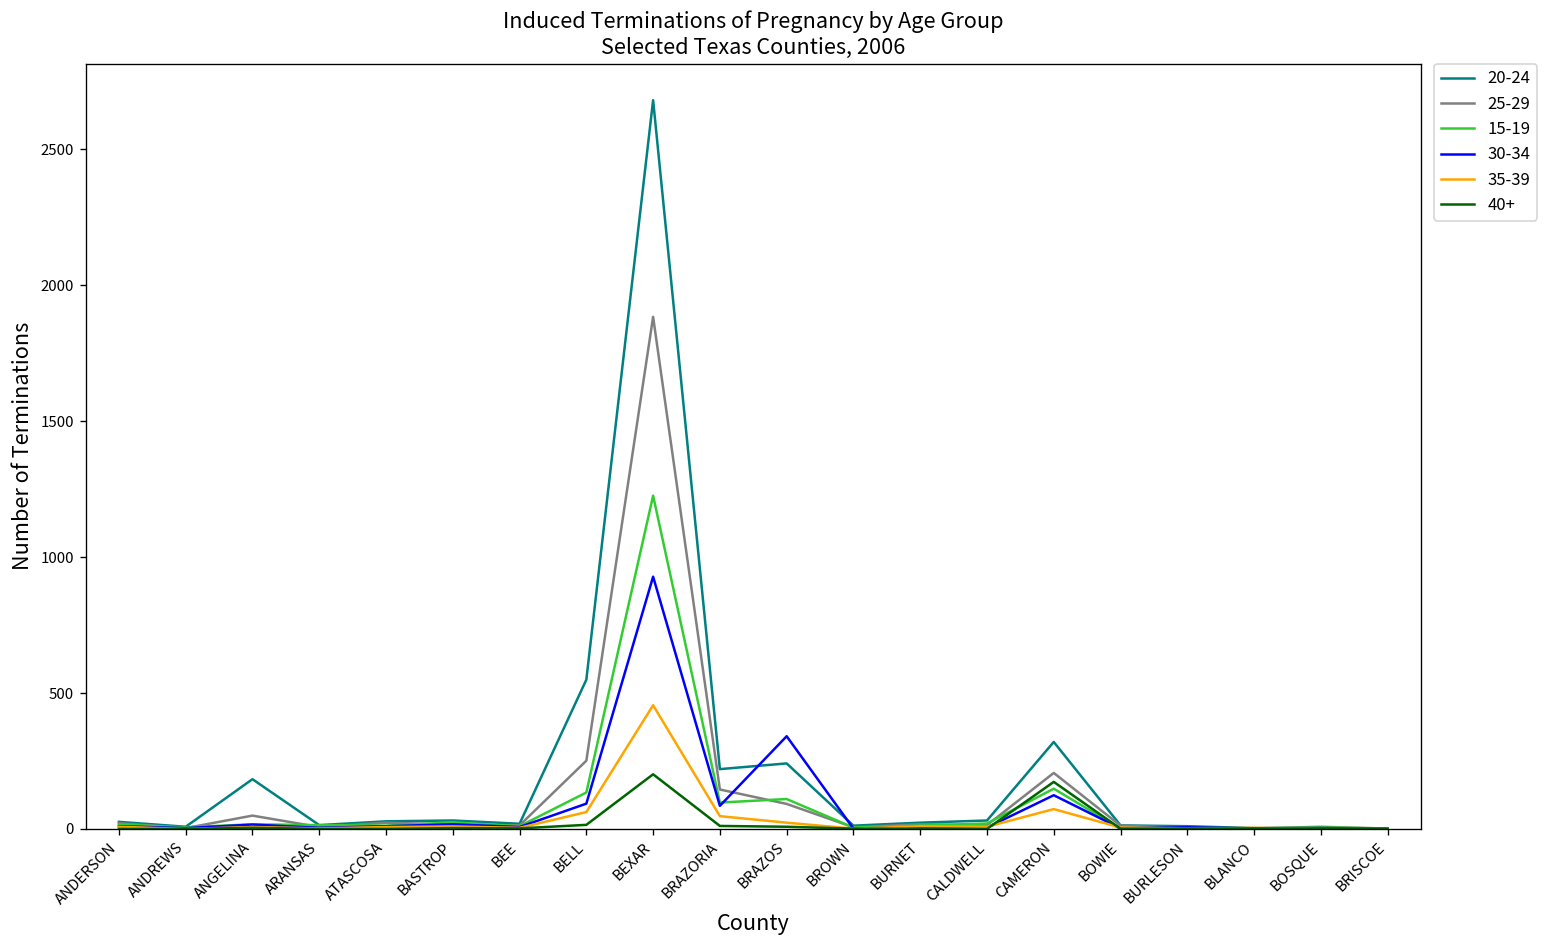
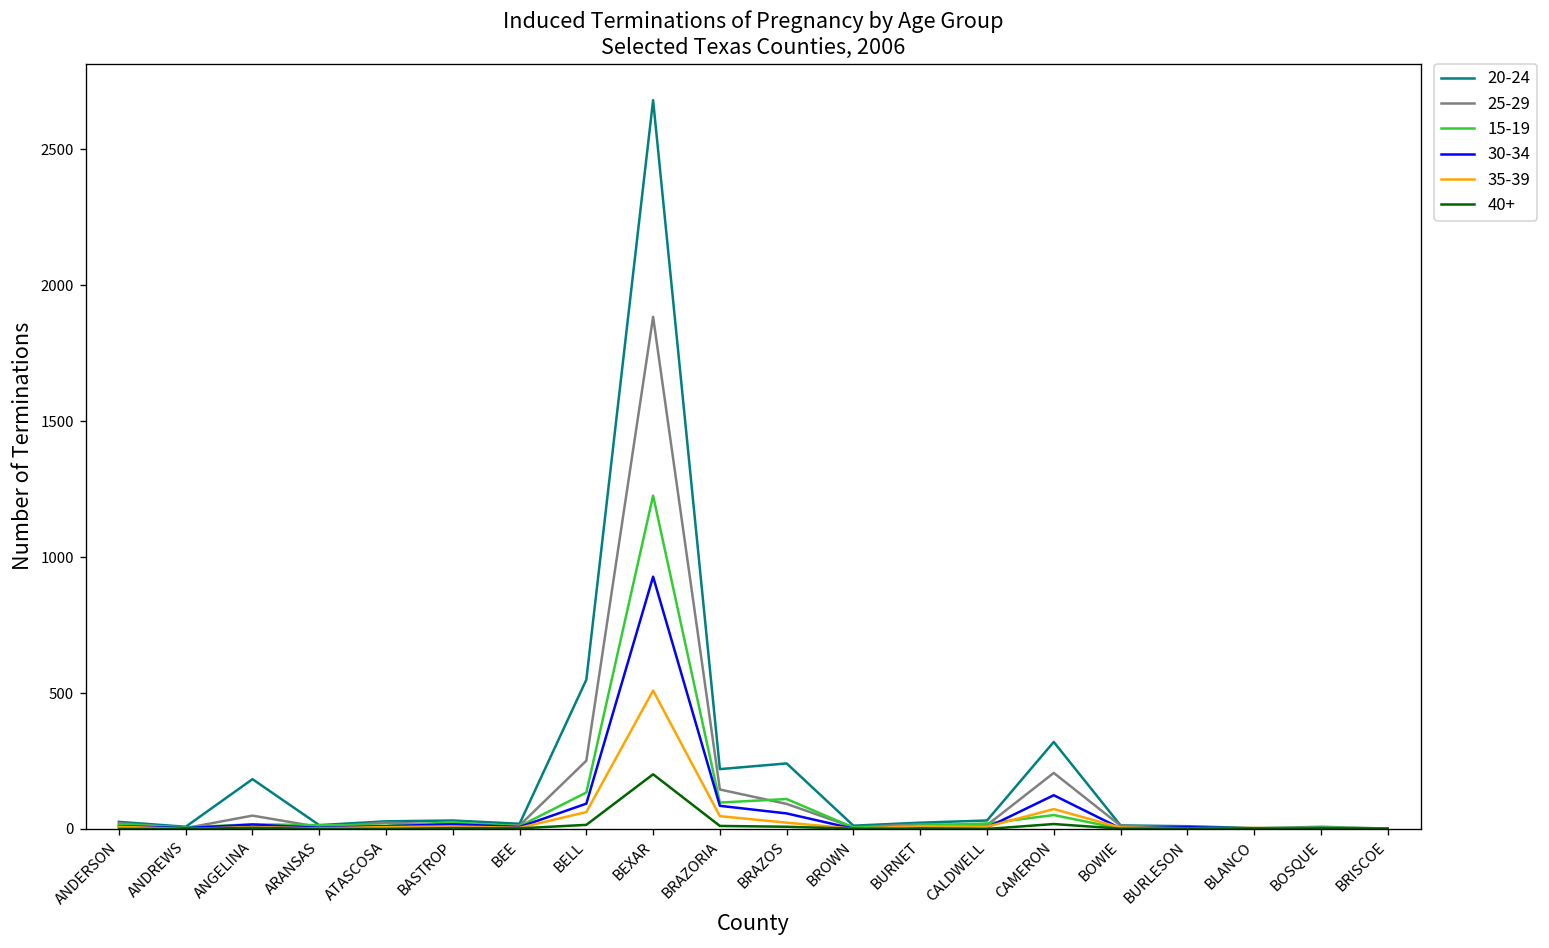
  {
    "20-24": {
      "ANGELINA": 180,
      "BELL": 550,
      "BEXAR": 2680,
      "BRAZORIA": 220,
      "BRAZOS": 240,
      "CAMERON": 320
    },
    "25-29": {
      "ANGELINA": 50,
      "BELL": 250,
      "BEXAR": 1880,
      "BRAZORIA": 150,
      "BRAZOS": 90,
      "CAMERON": 210
    },
    "15-19": {
      "BELL": 130,
      "BEXAR": 1230,
      "BRAZORIA": 100,
      "BRAZOS": 110,
-     "CAMERON": 150
+     "CAMERON": 50
    },
    "30-34": {
      "BELL": 90,
      "BEXAR": 930,
      "BRAZORIA": 90,
-     "BRAZOS": 340,
+     "BRAZOS": 60,
      "CAMERON": 120
    },
    "35-39": {
      "BELL": 60,
-     "BEXAR": 460,
+     "BEXAR": 510,
      "BRAZORIA": 50,
      "BRAZOS": 20,
      "CAMERON": 70
    },
    "40+": {
      "BELL": 20,
      "BEXAR": 200,
      "BRAZORIA": 10,
      "BRAZOS": 10,
-     "CAMERON": 170
+     "CAMERON": 20
    }
  }
